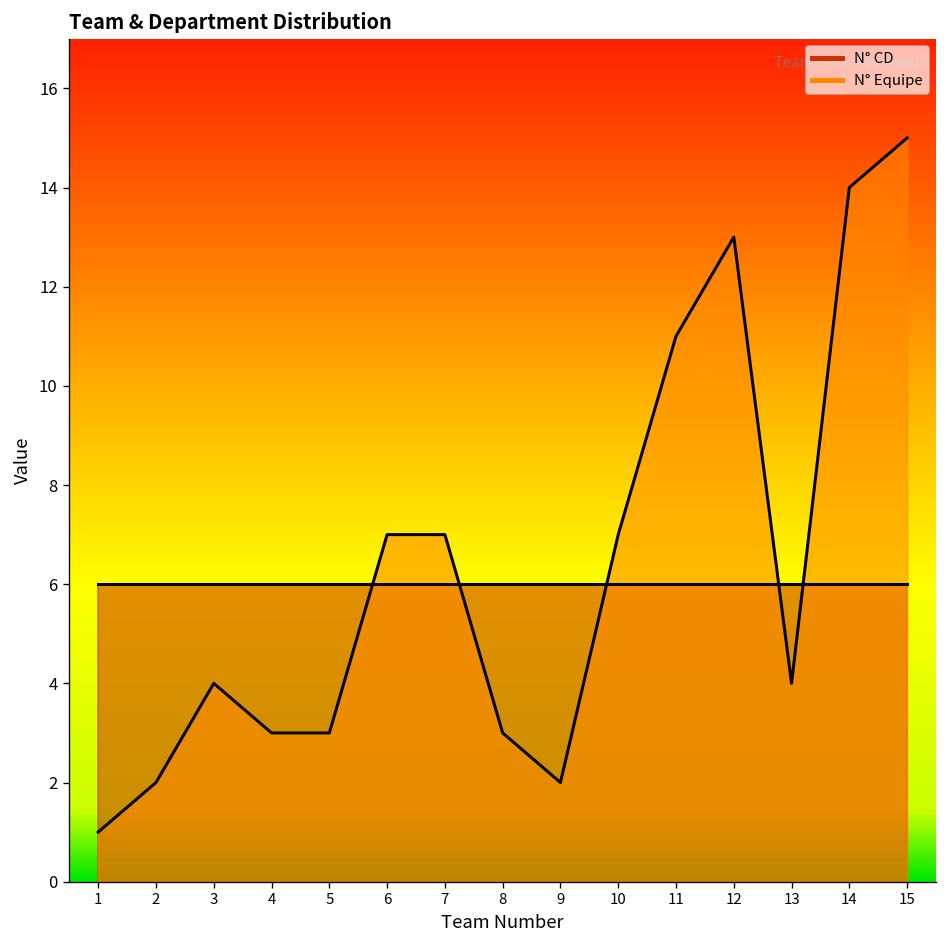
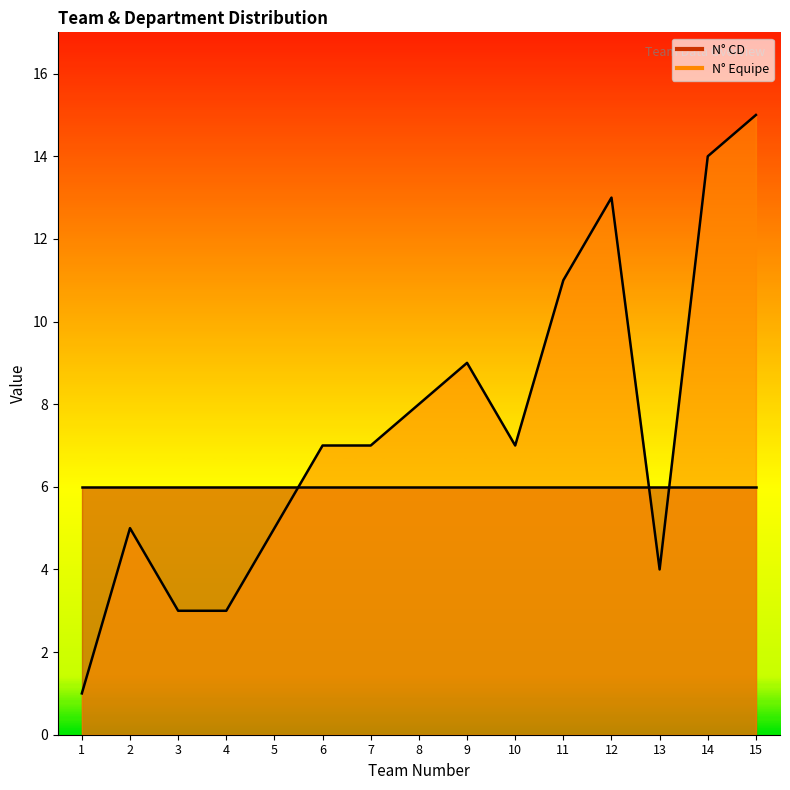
  {
    "N° CD": {
      "1": 6,
      "2": 6,
      "3": 6,
      "4": 6,
      "5": 6,
      "6": 6,
      "7": 6,
      "8": 6,
      "9": 6,
      "10": 6,
      "11": 6,
      "12": 6,
      "13": 6,
      "14": 6,
      "15": 6
    },
    "N° Equipe": {
      "1": 1,
-     "2": 2,
-     "3": 4,
+     "2": 5,
+     "3": 3,
      "4": 3,
-     "5": 3,
+     "5": 5,
      "6": 7,
      "7": 7,
-     "8": 3,
-     "9": 2,
+     "8": 8,
+     "9": 9,
      "10": 7,
      "11": 11,
      "12": 13,
      "13": 4,
      "14": 14,
      "15": 15
    }
  }
